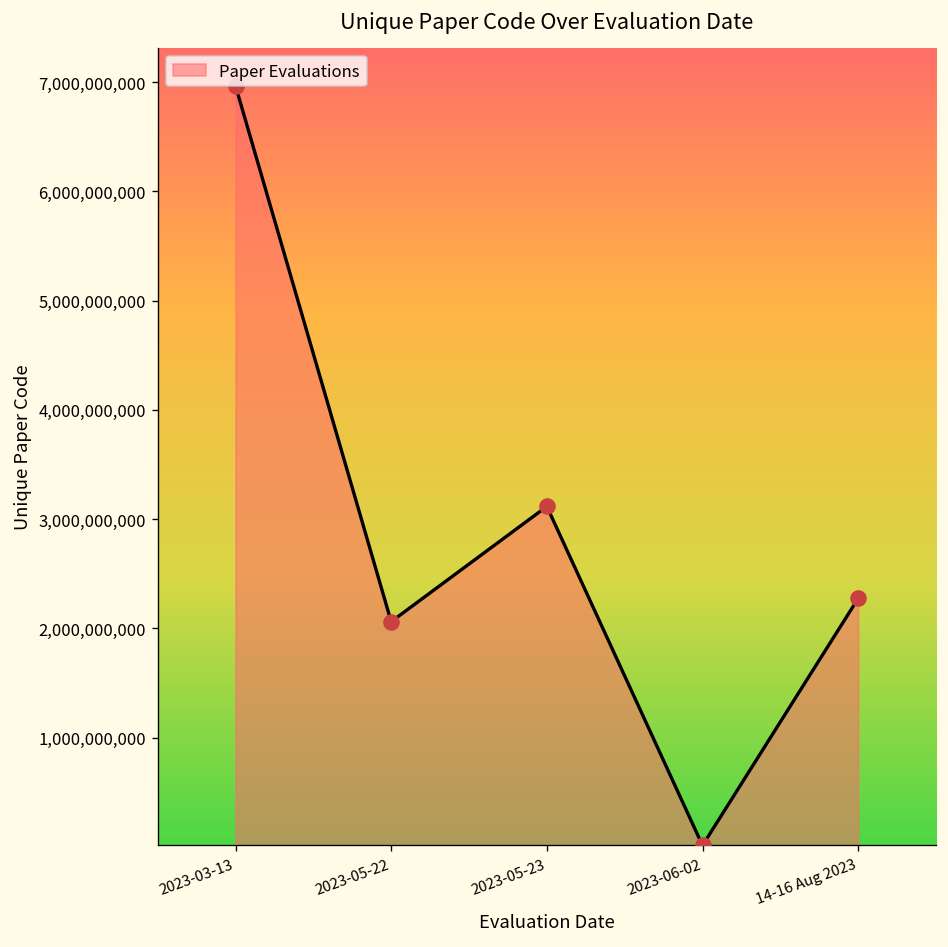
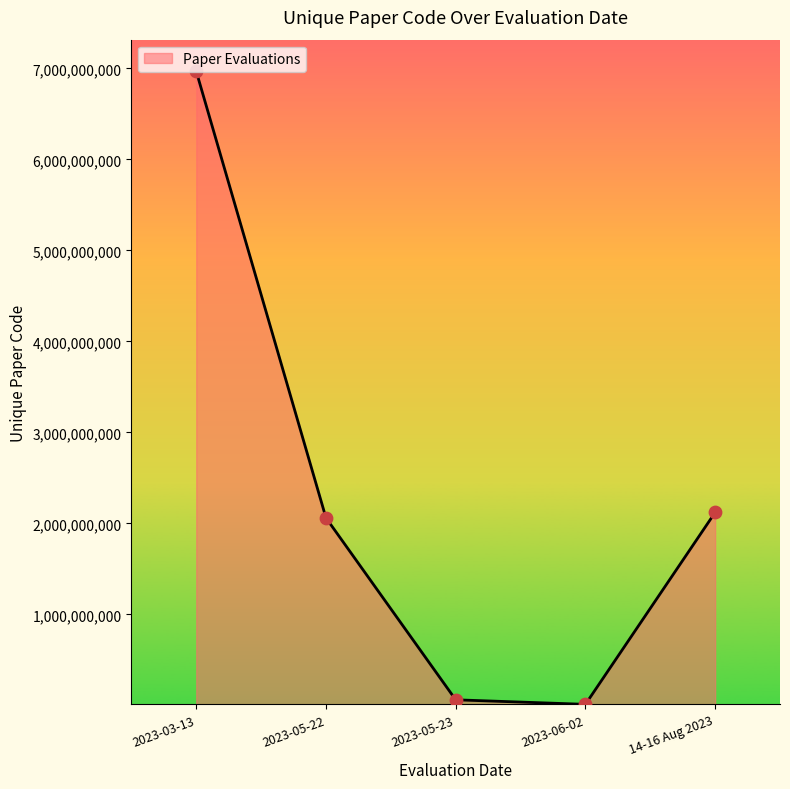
  {
    "2023-05-22": "2,100,000,000",
-   "2023-05-23": "3,100,000,000",
+   "2023-05-23": "100,000,000",
    "2023-06-02": "0",
-   "14-16 Aug 2023": "2,300,000,000"
+   "14-16 Aug 2023": "2,100,000,000"
  }
